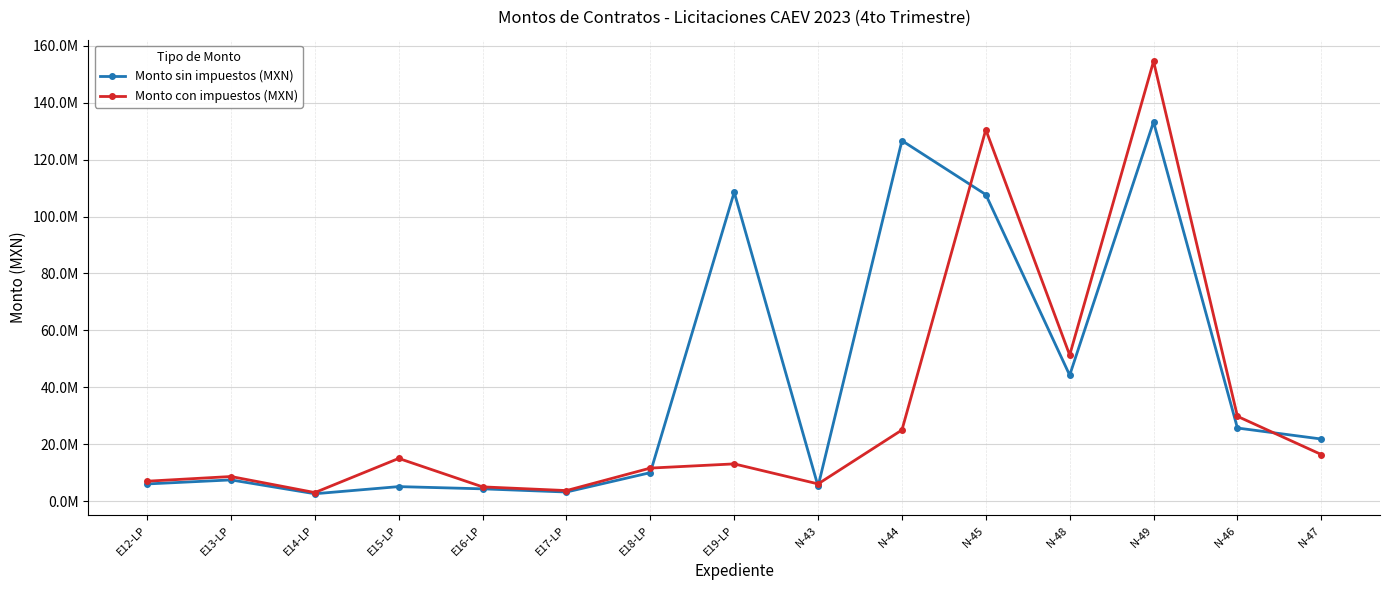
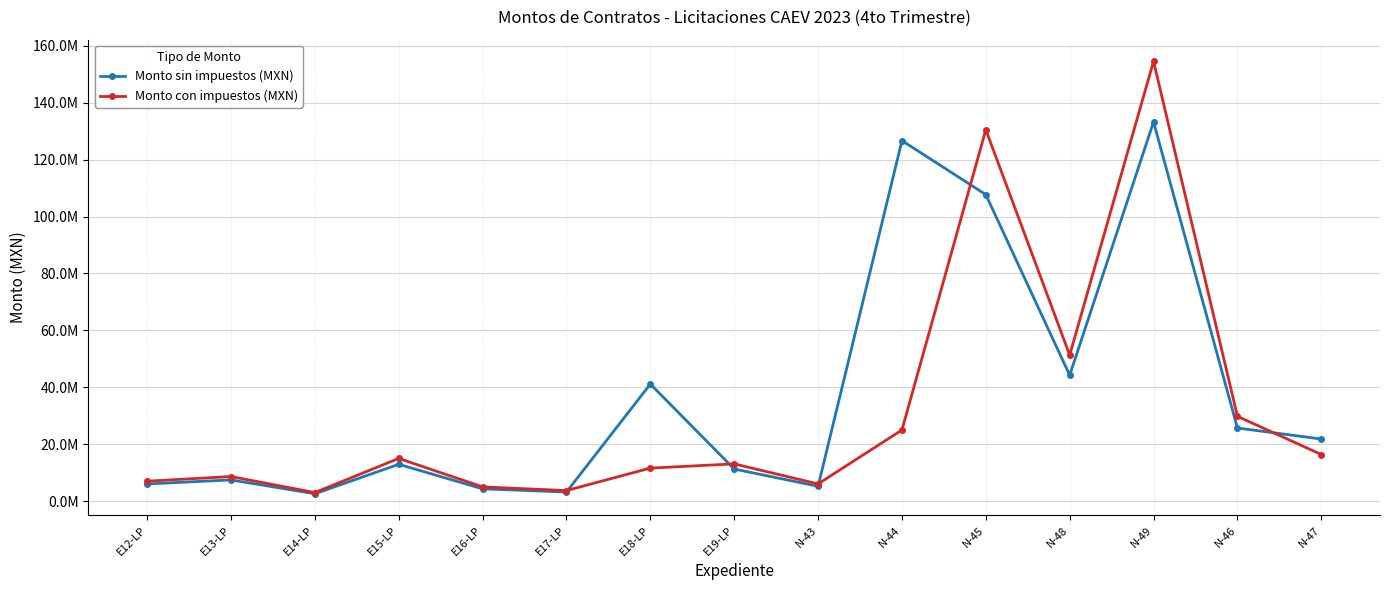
  {
    "Monto sin impuestos (MXN)": {
      "E12-LP": 6000000,
      "E13-LP": 7000000,
-     "E15-LP": 5000000,
-     "E18-LP": 10000000,
-     "E19-LP": 109000000,
+     "E15-LP": 13000000,
+     "E18-LP": 41000000,
+     "E19-LP": 11000000,
      "N-44": 127000000,
      "N-45": 108000000,
      "N-48": 44000000,
      "N-49": 133000000,
      "N-46": 26000000,
      "N-47": 22000000
    },
    "Monto con impuestos (MXN)": {
      "E12-LP": 7000000,
      "E13-LP": 9000000,
      "E15-LP": 15000000,
      "E18-LP": 12000000,
      "E19-LP": 13000000,
      "N-44": 25000000,
      "N-45": 131000000,
      "N-48": 51000000,
      "N-49": 155000000,
      "N-46": 30000000,
      "N-47": 16000000
    }
  }
